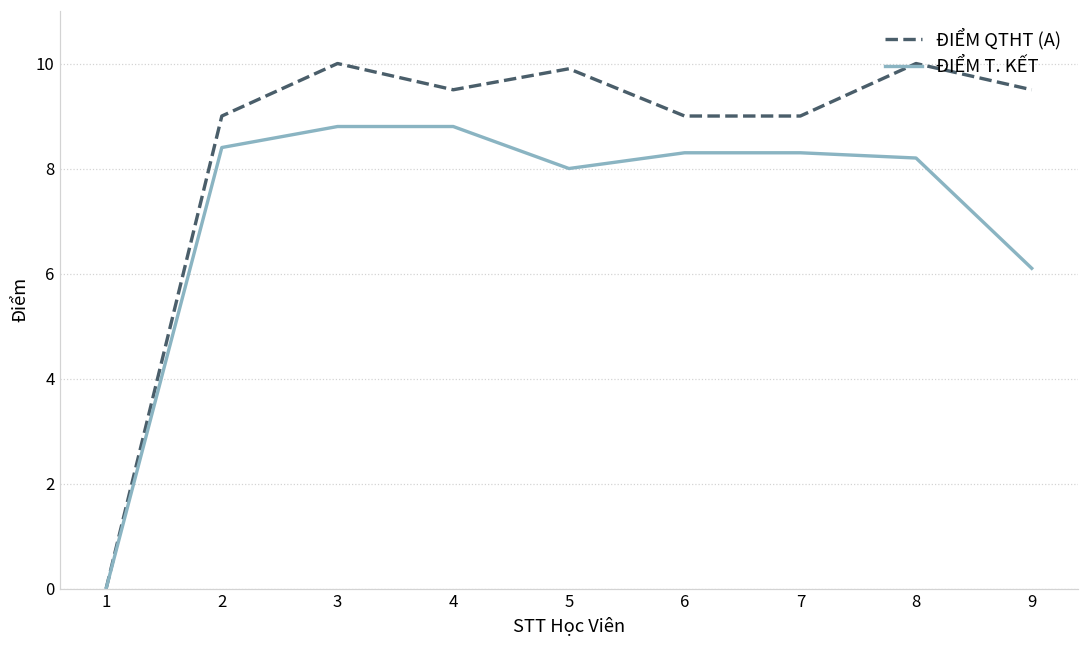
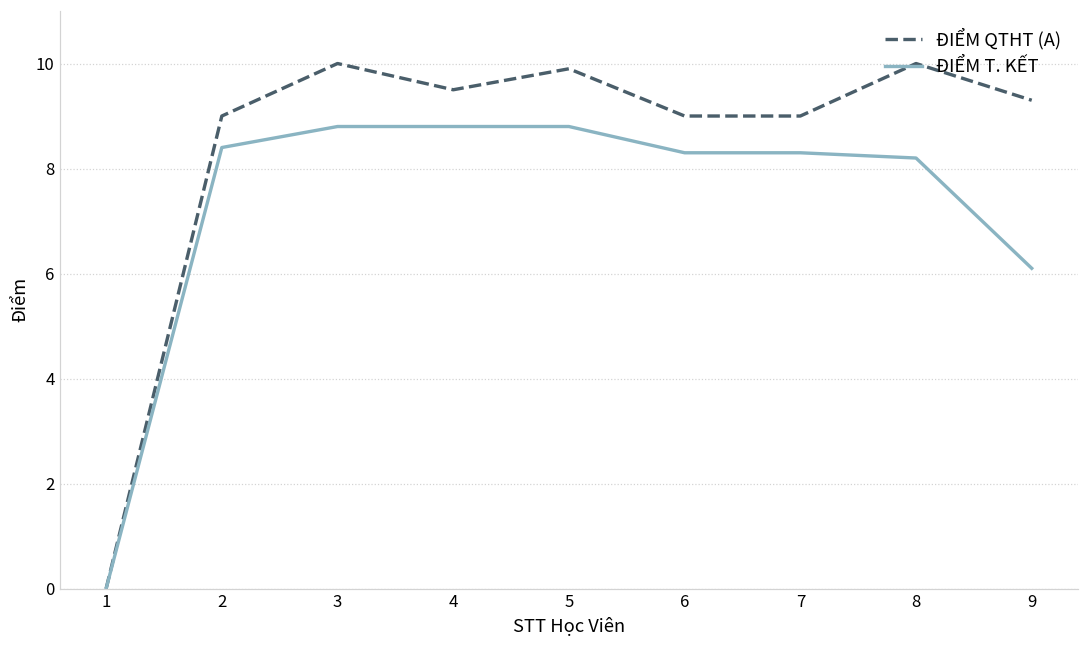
  {
    "ĐIỂM QTHT (A)": {
      "2": 9.0,
      "3": 10.0,
      "4": 9.5,
      "5": 9.9,
      "6": 9.0,
      "7": 9.0,
      "8": 10.0,
-     "9": 9.5
+     "9": 9.3
    },
    "ĐIỂM T. KẾT": {
      "2": 8.4,
      "3": 8.8,
      "4": 8.8,
-     "5": 8.0,
+     "5": 8.8,
      "6": 8.3,
      "7": 8.3,
      "8": 8.2,
      "9": 6.1
    }
  }
